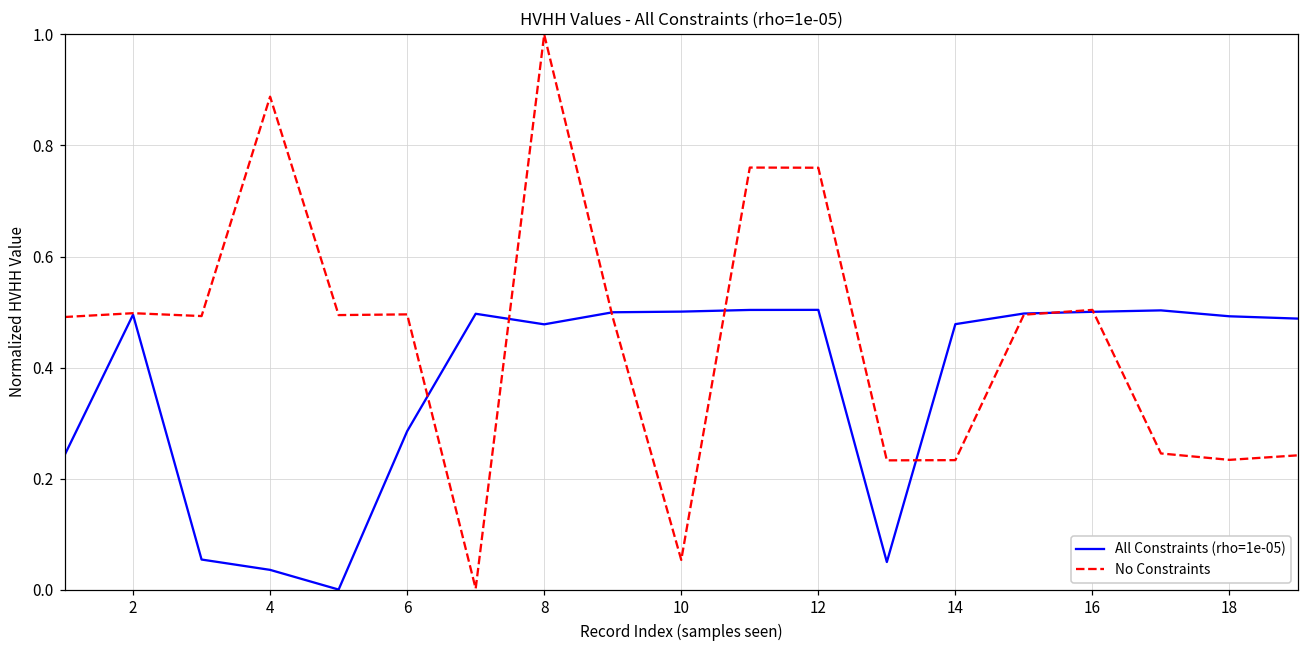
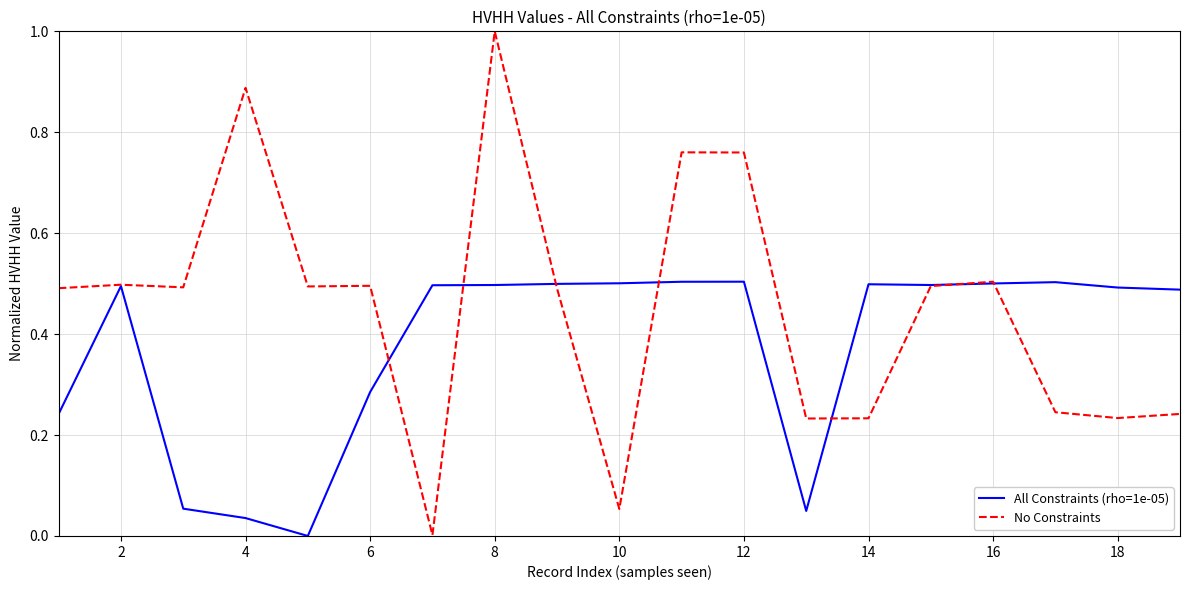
  {
    "All Constraints (rho=1e-05)": {
      "4": 0.04,
      "6": 0.29,
-     "8": 0.48,
+     "8": 0.50,
      "10": 0.50,
      "12": 0.50,
-     "14": 0.48,
+     "14": 0.50,
      "18": 0.49
    },
    "No Constraints": {
      "4": 0.89,
      "6": 0.50,
      "8": 1.00,
      "10": 0.05,
      "12": 0.76,
      "14": 0.23,
      "18": 0.23
    }
  }
